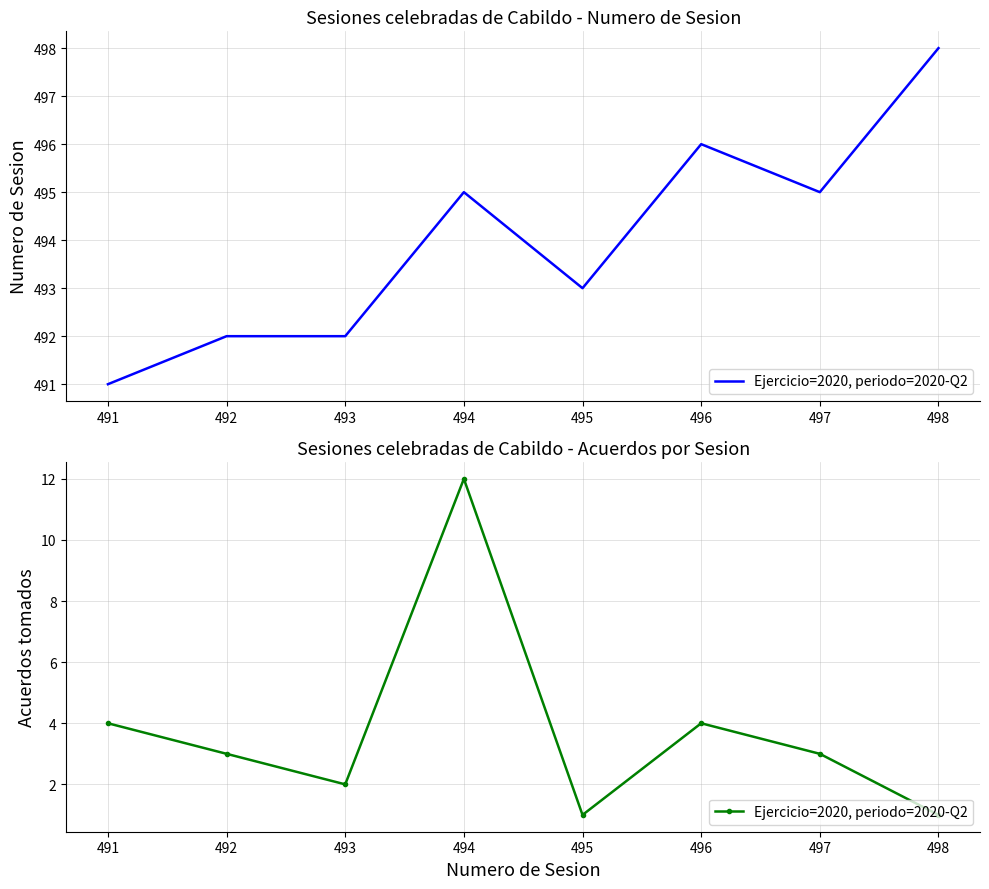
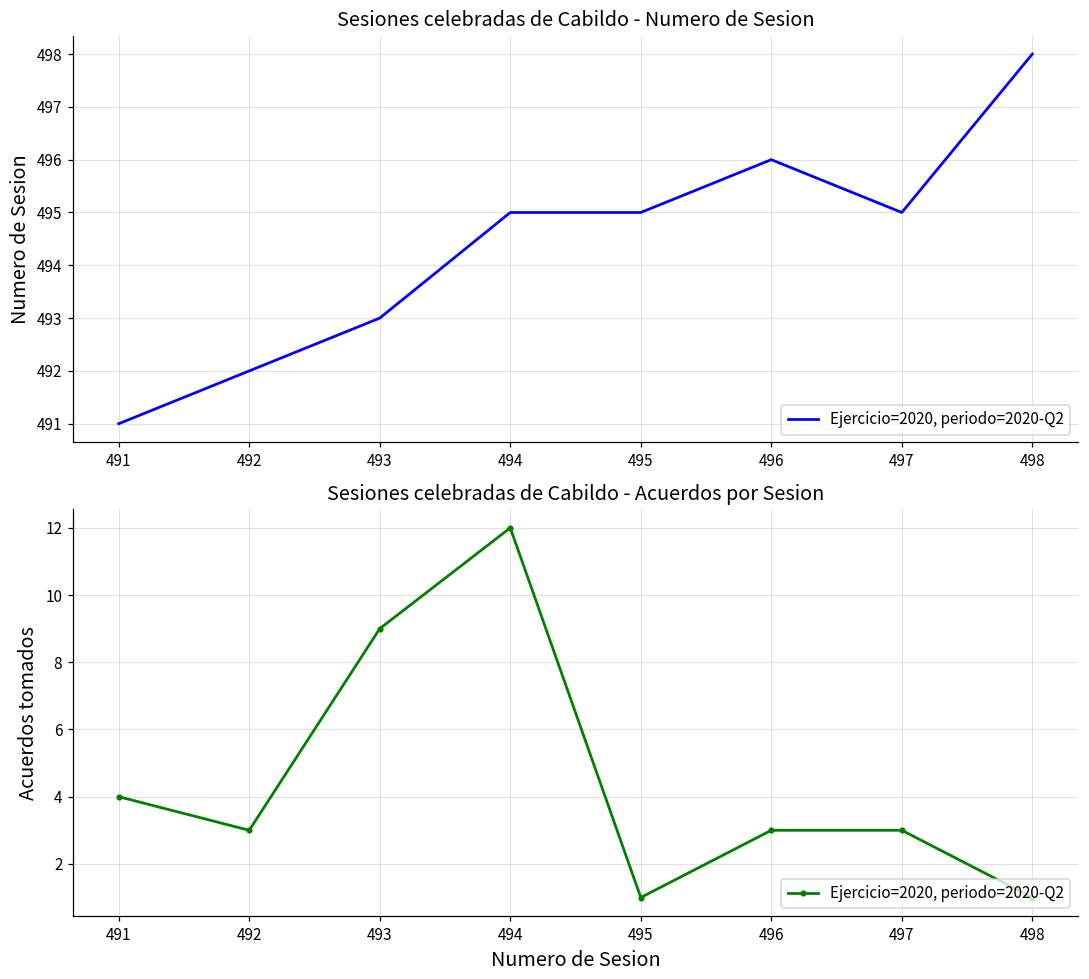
  {
    "Sesiones celebradas de Cabildo - Numero de Sesion": {
      "491": 491,
      "492": 492,
-     "493": 492,
+     "493": 493,
      "494": 495,
-     "495": 493,
+     "495": 495,
      "496": 496,
      "497": 495,
      "498": 498
    },
    "Sesiones celebradas de Cabildo - Acuerdos por Sesion": {
      "491": 4,
      "492": 3,
-     "493": 2,
+     "493": 9,
      "494": 12,
      "495": 1,
-     "496": 4,
+     "496": 3,
      "497": 3
    }
  }
